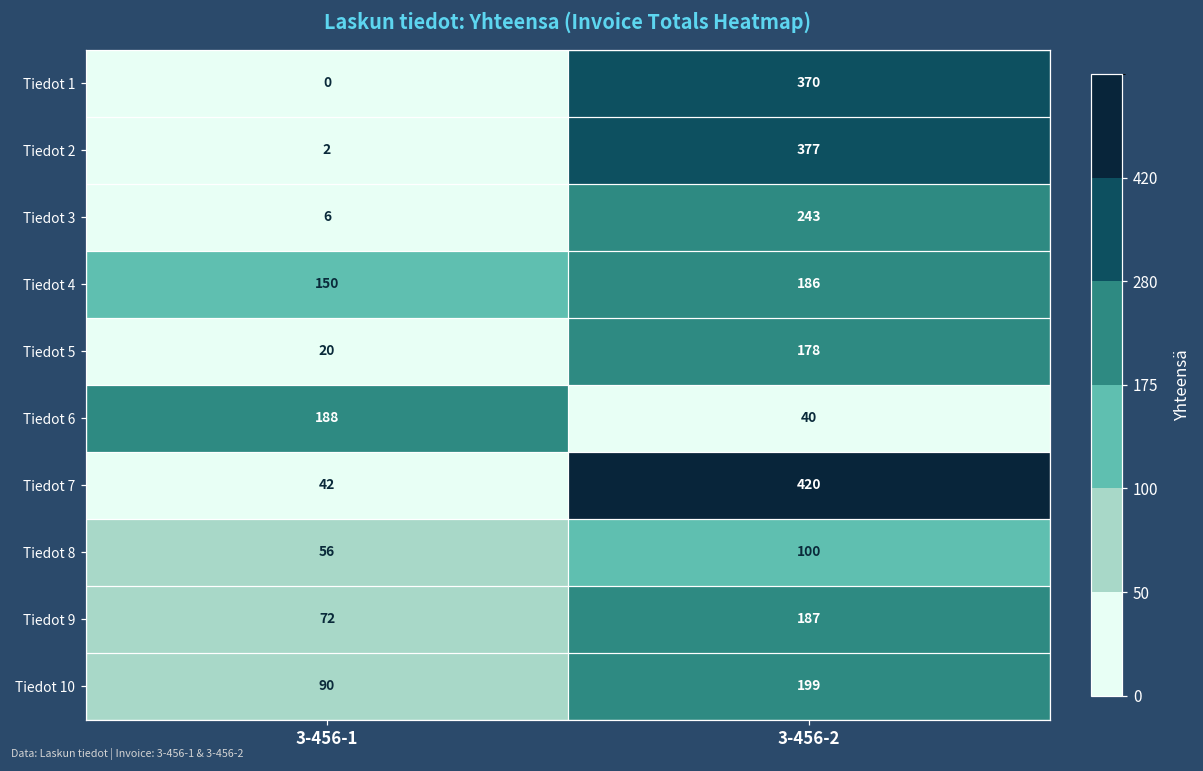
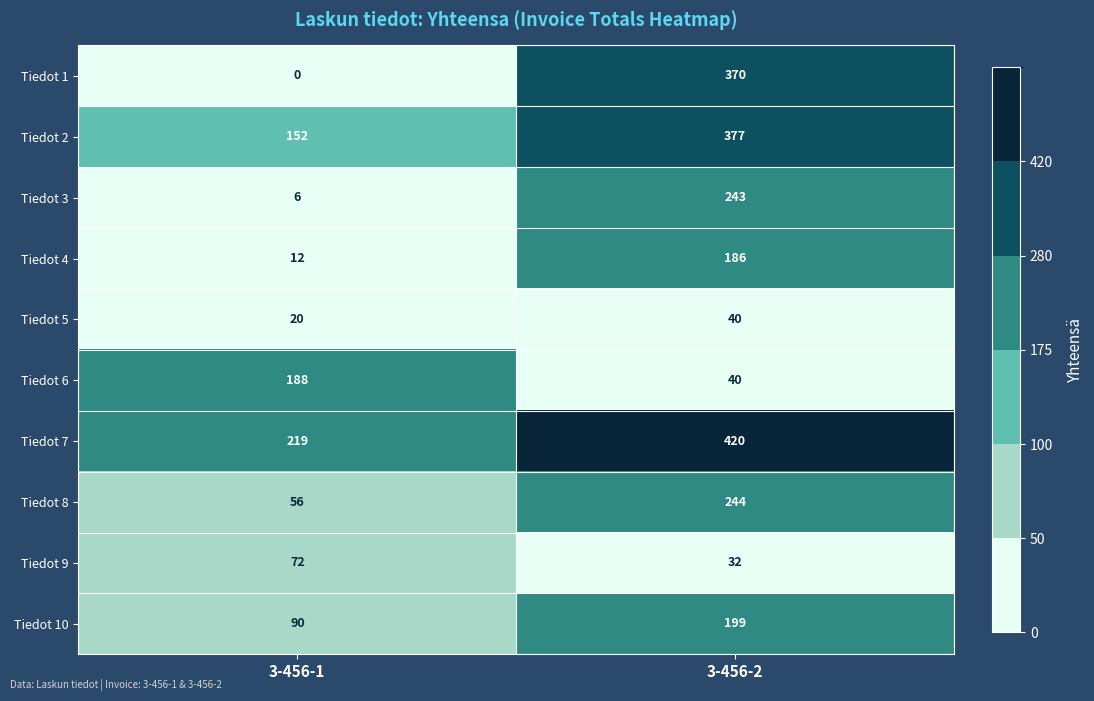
  {
    "Tiedot 1": {
      "3-456-1": 0,
      "3-456-2": 370
    },
    "Tiedot 2": {
-     "3-456-1": 2,
+     "3-456-1": 152,
      "3-456-2": 377
    },
    "Tiedot 3": {
      "3-456-1": 6,
      "3-456-2": 243
    },
    "Tiedot 4": {
-     "3-456-1": 150,
+     "3-456-1": 12,
      "3-456-2": 186
    },
    "Tiedot 5": {
      "3-456-1": 20,
-     "3-456-2": 178
+     "3-456-2": 40
    },
    "Tiedot 6": {
      "3-456-1": 188,
      "3-456-2": 40
    },
    "Tiedot 7": {
-     "3-456-1": 42,
+     "3-456-1": 219,
      "3-456-2": 420
    },
    "Tiedot 8": {
      "3-456-1": 56,
-     "3-456-2": 100
+     "3-456-2": 244
    },
    "Tiedot 9": {
      "3-456-1": 72,
-     "3-456-2": 187
+     "3-456-2": 32
    },
    "Tiedot 10": {
      "3-456-1": 90,
      "3-456-2": 199
    }
  }
